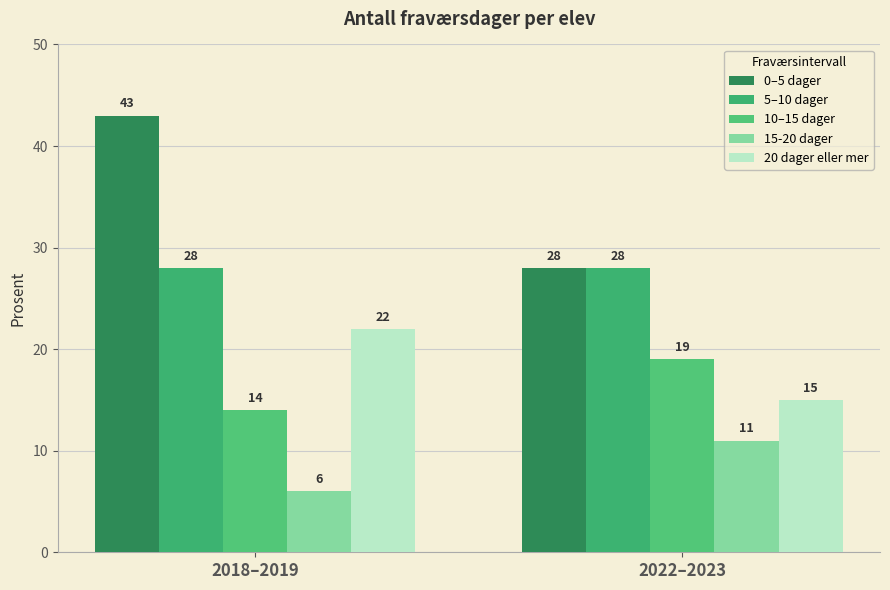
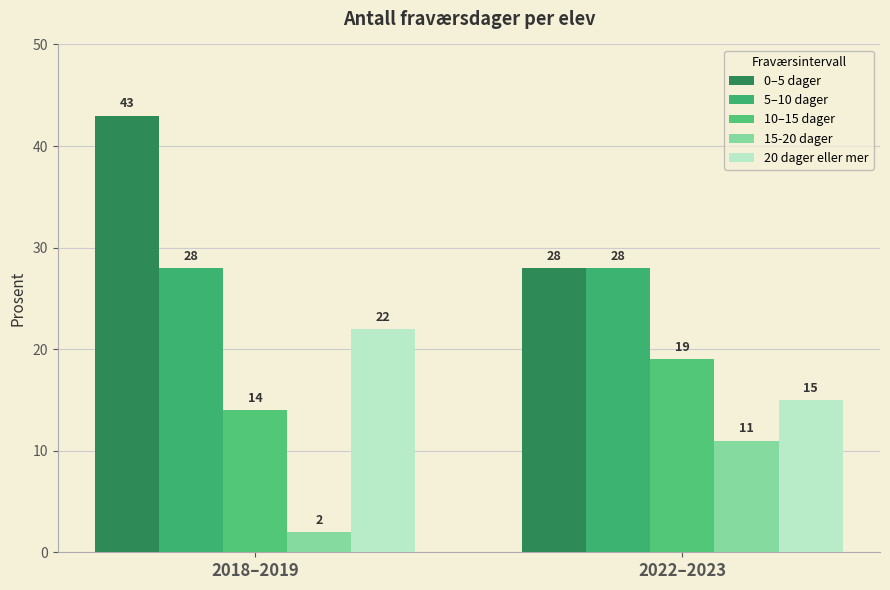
  {
    "15-20 dager": {
-     "2018–2019": 6,
+     "2018–2019": 2,
      "2022–2023": 11
    },
    "20 dager eller mer": {
      "2018–2019": 22,
      "2022–2023": 15
    }
  }
